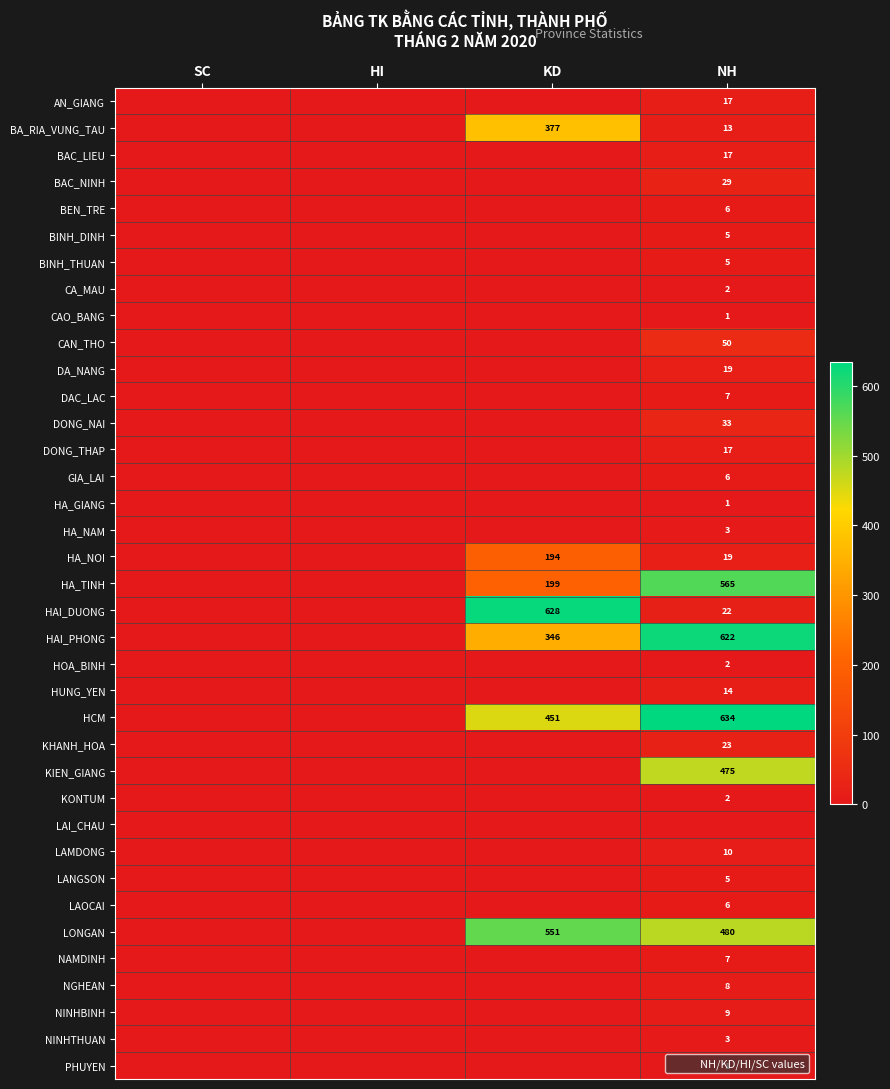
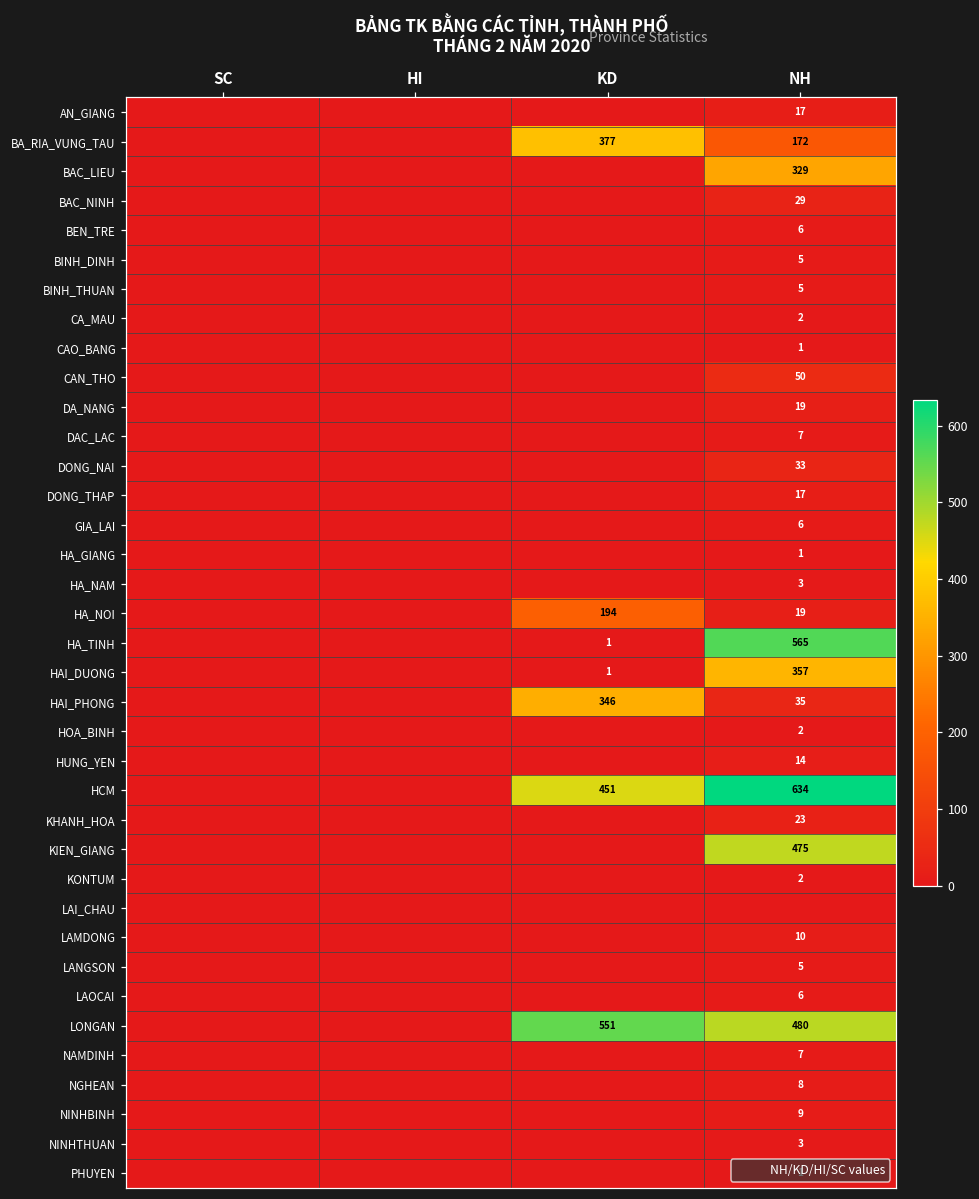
  {
    "AN_GIANG": {
      "NH": 17
    },
    "BA_RIA_VUNG_TAU": {
      "KD": 377,
-     "NH": 13
+     "NH": 172
    },
    "BAC_LIEU": {
-     "NH": 17
+     "NH": 329
    },
    "BAC_NINH": {
      "NH": 29
    },
    "BEN_TRE": {
      "NH": 6
    },
    "BINH_DINH": {
      "NH": 5
    },
    "BINH_THUAN": {
      "NH": 5
    },
    "CA_MAU": {
      "NH": 2
    },
    "CAO_BANG": {
      "NH": 1
    },
    "CAN_THO": {
      "NH": 50
    },
    "DA_NANG": {
      "NH": 19
    },
    "DAC_LAC": {
      "NH": 7
    },
    "DONG_NAI": {
      "NH": 33
    },
    "DONG_THAP": {
      "NH": 17
    },
    "GIA_LAI": {
      "NH": 6
    },
    "HA_GIANG": {
      "NH": 1
    },
    "HA_NAM": {
      "NH": 3
    },
    "HA_NOI": {
      "KD": 194,
      "NH": 19
    },
    "HA_TINH": {
-     "KD": 199,
+     "KD": 1,
      "NH": 565
    },
    "HAI_DUONG": {
-     "KD": 628,
-     "NH": 22
+     "KD": 1,
+     "NH": 357
    },
    "HAI_PHONG": {
      "KD": 346,
-     "NH": 622
+     "NH": 35
    },
    "HOA_BINH": {
      "NH": 2
    },
    "HUNG_YEN": {
      "NH": 14
    },
    "HCM": {
      "KD": 451,
      "NH": 634
    },
    "KHANH_HOA": {
      "NH": 23
    },
    "KIEN_GIANG": {
      "NH": 475
    },
    "KONTUM": {
      "NH": 2
    },
    "LAMDONG": {
      "NH": 10
    },
    "LANGSON": {
      "NH": 5
    },
    "LAOCAI": {
      "NH": 6
    },
    "LONGAN": {
      "KD": 551,
      "NH": 480
    },
    "NAMDINH": {
      "NH": 7
    },
    "NGHEAN": {
      "NH": 8
    },
    "NINHBINH": {
      "NH": 9
    },
    "NINHTHUAN": {
      "NH": 3
    }
  }
